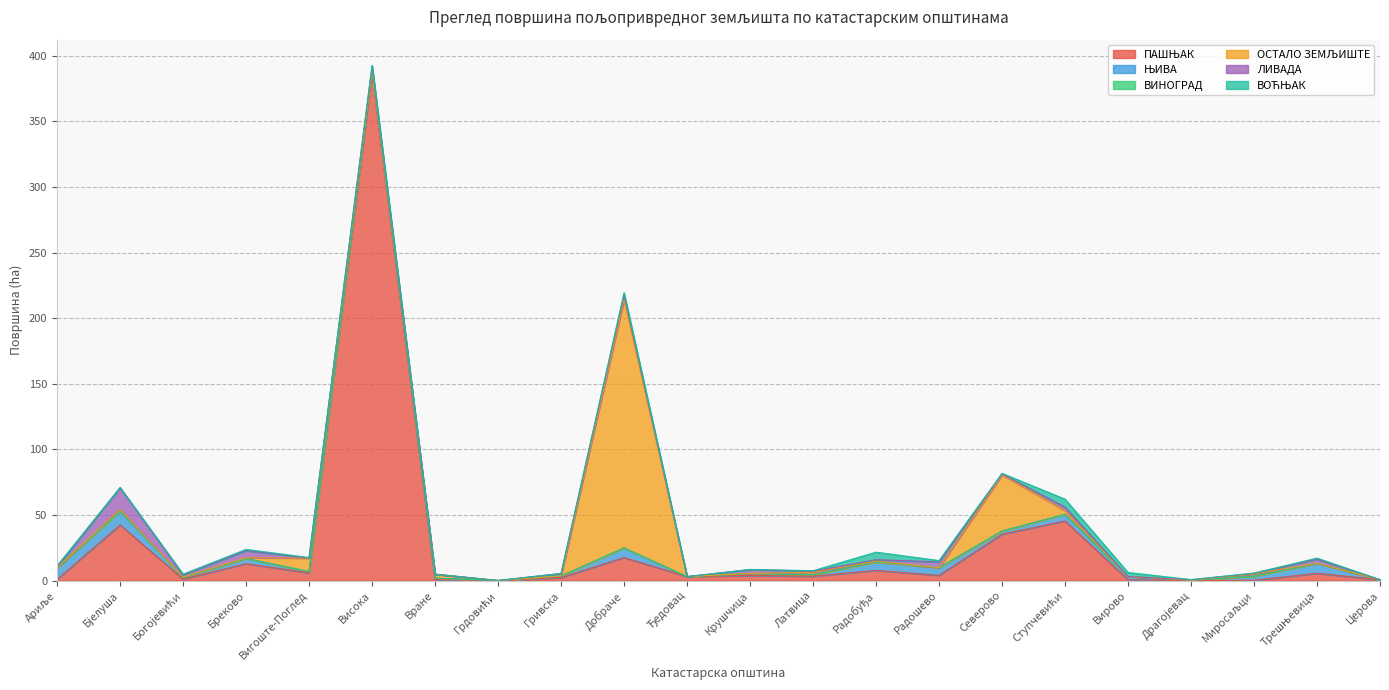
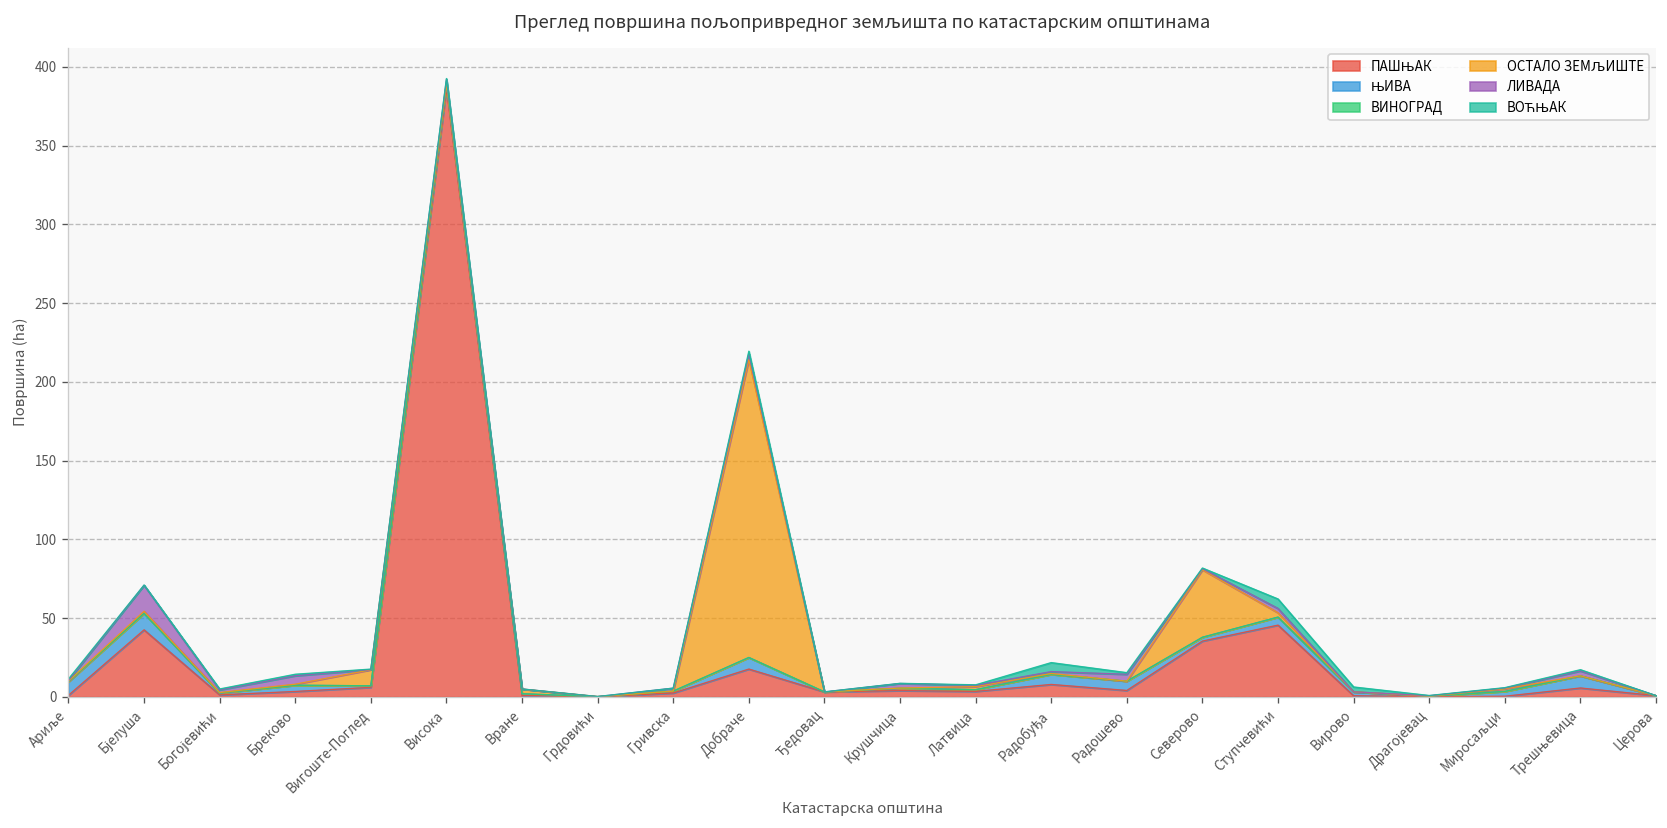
  {
    "ПАШЊАК": {
      "Ариље": 1,
      "Бјелуша": 42,
-     "Бреково": 13,
+     "Бреково": 3,
      "Висока": 386,
      "Добраче": 18,
      "Радобуђа": 8,
      "Радошево": 4,
      "Северово": 35,
      "Ступчевићи": 45,
      "Вирово": 1,
      "Миросаљци": 0,
      "Трешњевица": 6
    },
    "ОСТАЛО ЗЕМЉИШТЕ": {
      "Добраче": 189,
      "Ступчевићи": 3
    },
    "ЛИВАДА": {
      "Ступчевићи": 3
    }
  }
